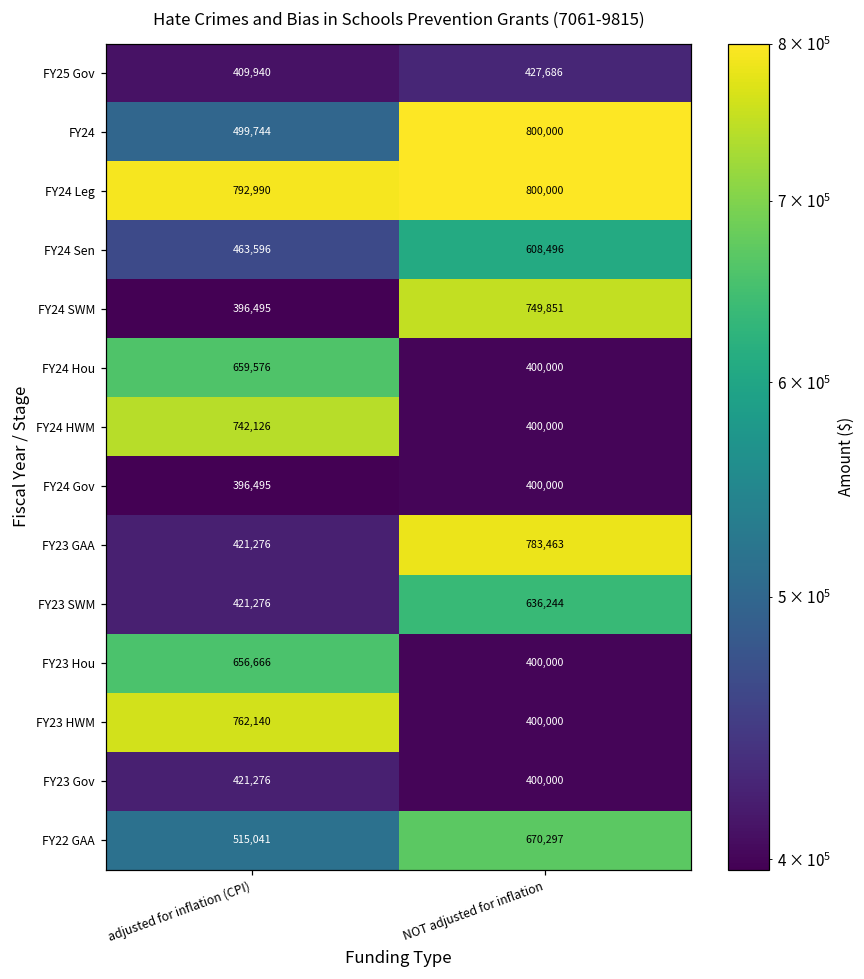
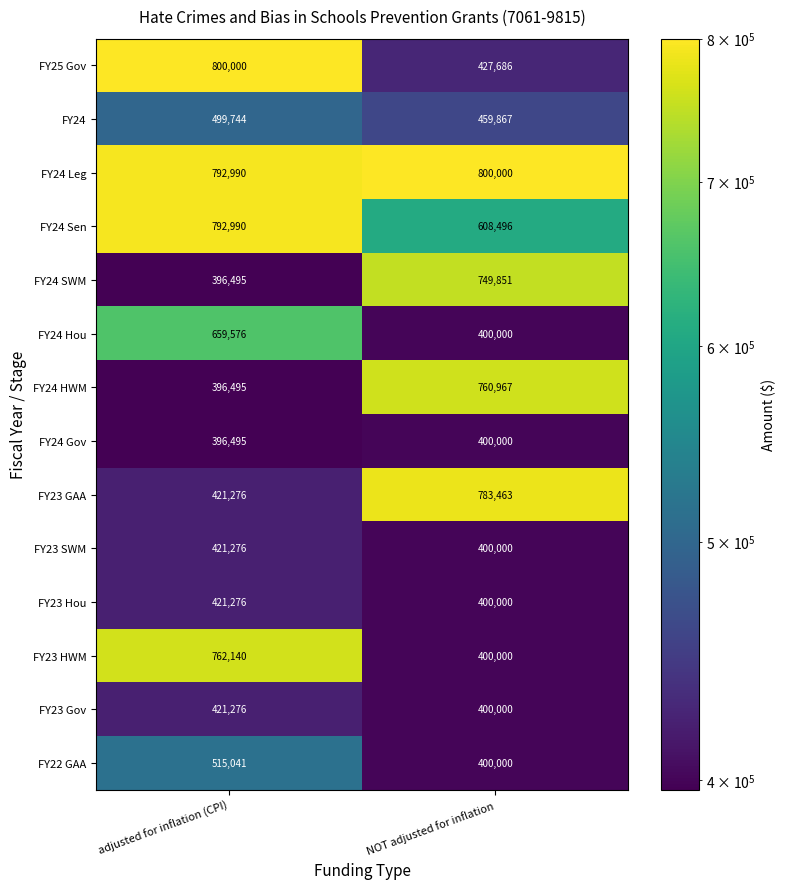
  {
    "FY25 Gov": {
-     "adjusted for inflation (CPI)": "409,940",
+     "adjusted for inflation (CPI)": "800,000",
      "NOT adjusted for inflation": "427,686"
    },
    "FY24": {
      "adjusted for inflation (CPI)": "499,744",
-     "NOT adjusted for inflation": "800,000"
+     "NOT adjusted for inflation": "459,867"
    },
    "FY24 Leg": {
      "adjusted for inflation (CPI)": "792,990",
      "NOT adjusted for inflation": "800,000"
    },
    "FY24 Sen": {
-     "adjusted for inflation (CPI)": "463,596",
+     "adjusted for inflation (CPI)": "792,990",
      "NOT adjusted for inflation": "608,496"
    },
    "FY24 SWM": {
      "adjusted for inflation (CPI)": "396,495",
      "NOT adjusted for inflation": "749,851"
    },
    "FY24 Hou": {
      "adjusted for inflation (CPI)": "659,576",
      "NOT adjusted for inflation": "400,000"
    },
    "FY24 HWM": {
-     "adjusted for inflation (CPI)": "742,126",
-     "NOT adjusted for inflation": "400,000"
+     "adjusted for inflation (CPI)": "396,495",
+     "NOT adjusted for inflation": "760,967"
    },
    "FY24 Gov": {
      "adjusted for inflation (CPI)": "396,495",
      "NOT adjusted for inflation": "400,000"
    },
    "FY23 GAA": {
      "adjusted for inflation (CPI)": "421,276",
      "NOT adjusted for inflation": "783,463"
    },
    "FY23 SWM": {
      "adjusted for inflation (CPI)": "421,276",
-     "NOT adjusted for inflation": "636,244"
+     "NOT adjusted for inflation": "400,000"
    },
    "FY23 Hou": {
-     "adjusted for inflation (CPI)": "656,666",
+     "adjusted for inflation (CPI)": "421,276",
      "NOT adjusted for inflation": "400,000"
    },
    "FY23 HWM": {
      "adjusted for inflation (CPI)": "762,140",
      "NOT adjusted for inflation": "400,000"
    },
    "FY23 Gov": {
      "adjusted for inflation (CPI)": "421,276",
      "NOT adjusted for inflation": "400,000"
    },
    "FY22 GAA": {
      "adjusted for inflation (CPI)": "515,041",
-     "NOT adjusted for inflation": "670,297"
+     "NOT adjusted for inflation": "400,000"
    }
  }
